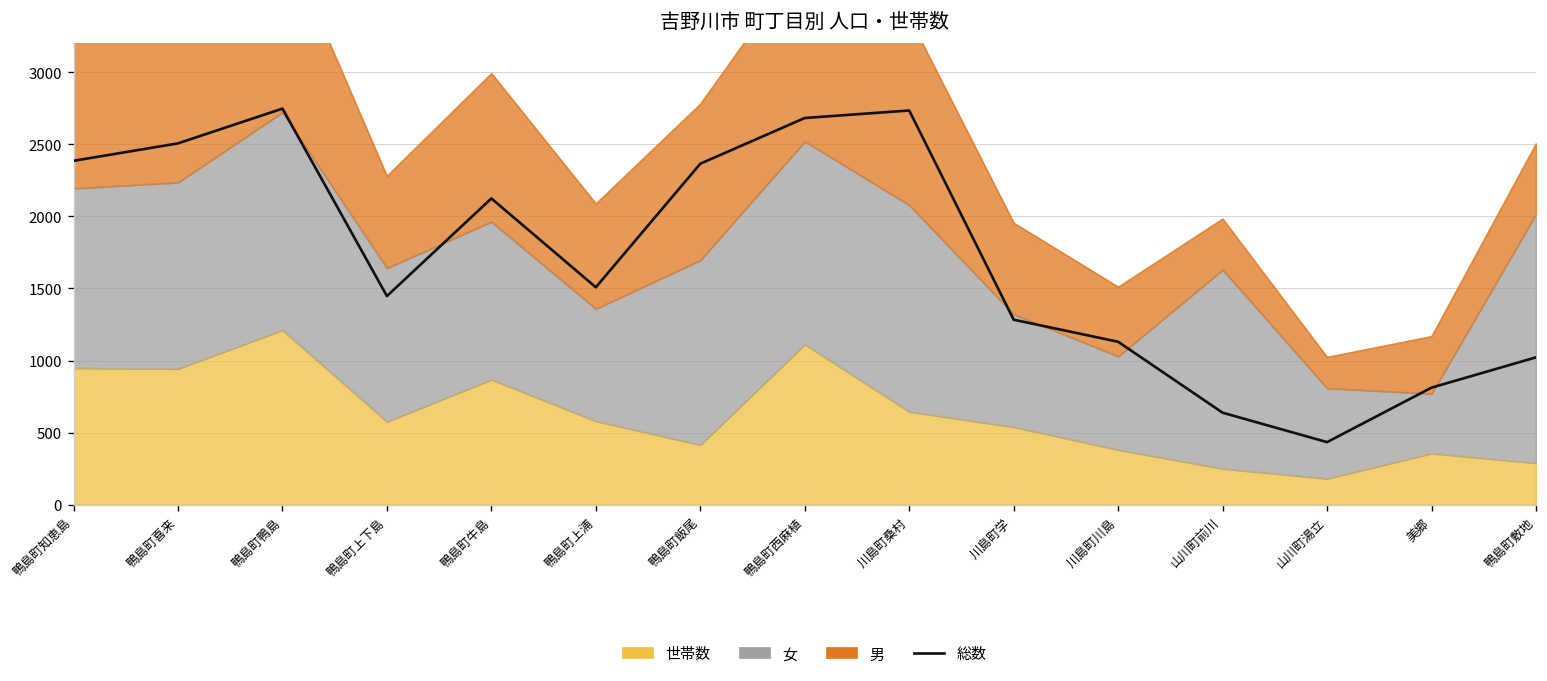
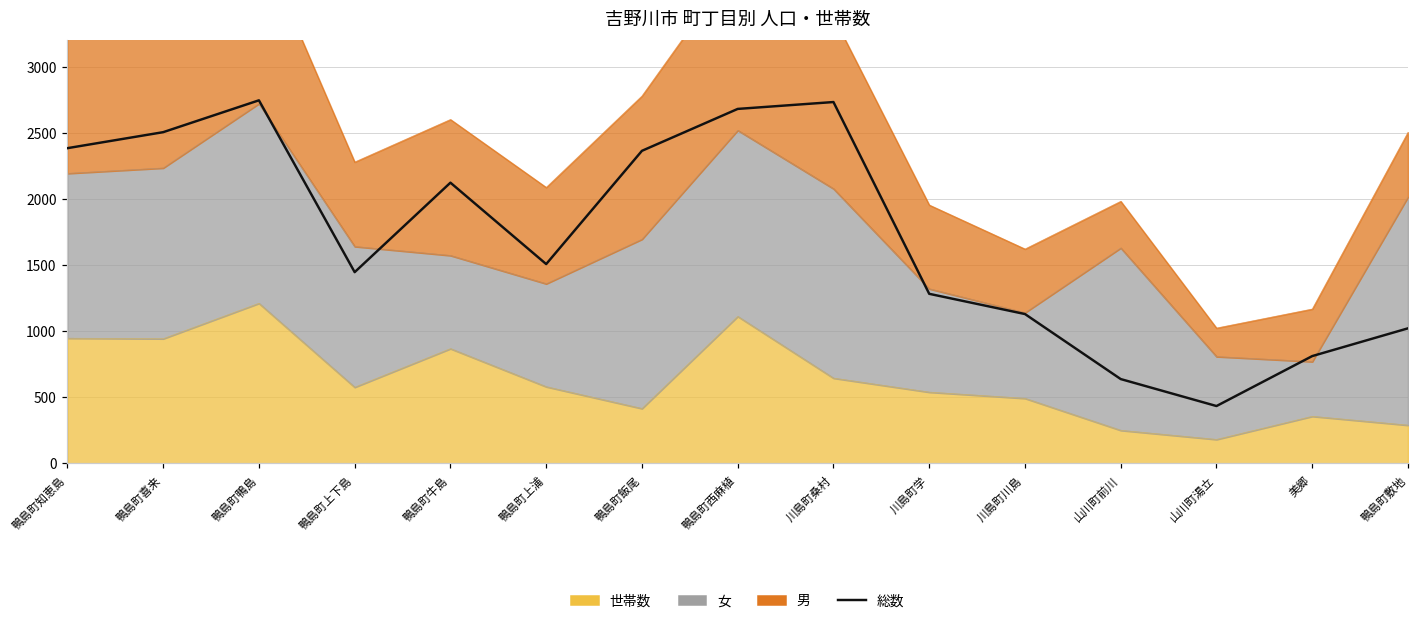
  {
    "世帯数": {
      "鴨島町知恵島": 950,
      "鴨島町喜来": 940,
      "鴨島町鴨島": 1210,
      "鴨島町上下島": 580,
      "鴨島町牛島": 870,
      "鴨島町上浦": 580,
      "鴨島町飯尾": 420,
      "鴨島町西麻植": 1110,
      "川島町桑村": 650,
      "川島町学": 540,
-     "川島町川島": 380,
+     "川島町川島": 490,
      "山川町前川": 250,
      "山川町湯立": 180,
      "美郷": 360,
      "鴨島町敷地": 290
    },
    "女": {
      "鴨島町知恵島": 1250,
      "鴨島町喜来": 1290,
      "鴨島町鴨島": 1510,
      "鴨島町上下島": 1070,
-     "鴨島町牛島": 1100,
+     "鴨島町牛島": 710,
      "鴨島町上浦": 780,
      "鴨島町飯尾": 1280,
      "鴨島町西麻植": 1410,
      "川島町桑村": 1430,
      "川島町学": 780,
      "山川町前川": 1380,
      "山川町湯立": 630,
      "美郷": 410,
      "鴨島町敷地": 1730
    },
    "男": {
      "鴨島町上下島": 640,
      "鴨島町牛島": 1030,
      "鴨島町上浦": 730,
      "鴨島町飯尾": 1080,
      "川島町学": 630,
      "川島町川島": 480,
      "山川町前川": 350,
      "山川町湯立": 220,
      "美郷": 400,
      "鴨島町敷地": 490
    },
    "総数": {
      "鴨島町知恵島": 2390,
      "鴨島町喜来": 2510,
      "鴨島町鴨島": 2750,
      "鴨島町上下島": 1450,
      "鴨島町牛島": 2120,
      "鴨島町上浦": 1510,
      "鴨島町飯尾": 2370,
      "鴨島町西麻植": 2680,
      "川島町桑村": 2730,
      "川島町学": 1280,
      "山川町前川": 640,
      "山川町湯立": 430,
      "美郷": 810,
      "鴨島町敷地": 1020
    }
  }
